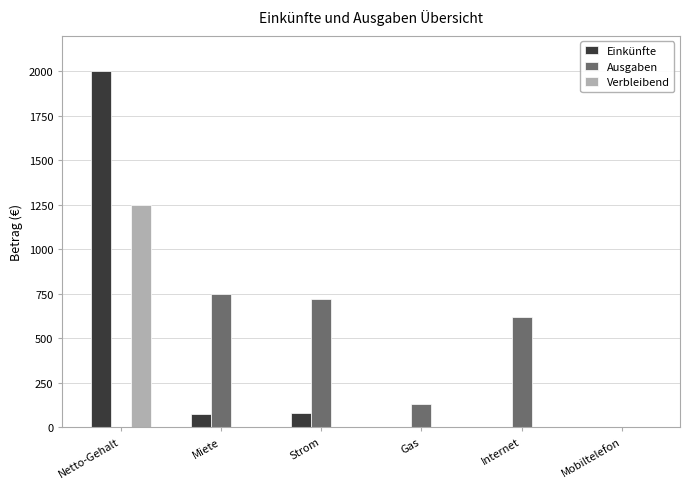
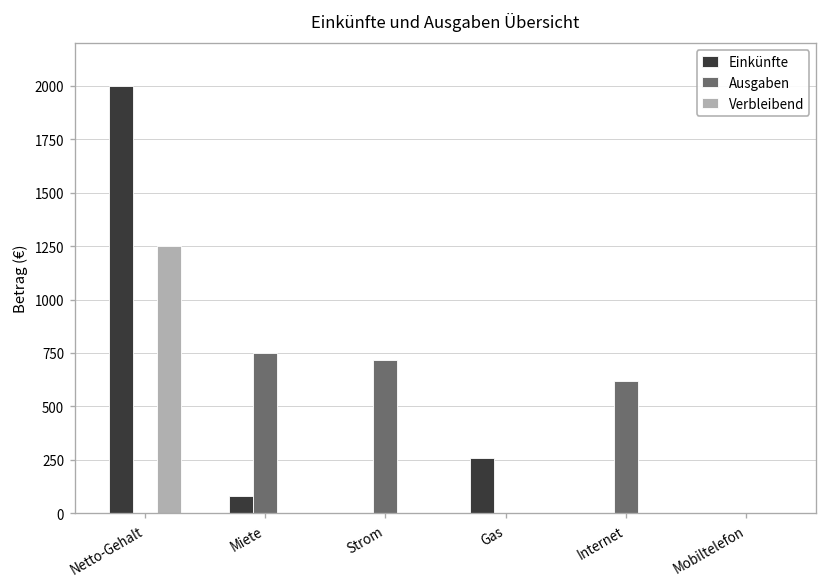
  {
    "Einkünfte": {
      "Netto-Gehalt": 2000,
      "Miete": 80,
-     "Strom": 80,
-     "Gas": 0,
+     "Strom": 0,
+     "Gas": 260,
      "Internet": 0,
      "Mobiltelefon": 0
    },
    "Ausgaben": {
      "Netto-Gehalt": 0,
      "Miete": 750,
      "Strom": 720,
-     "Gas": 130,
+     "Gas": 0,
      "Internet": 620,
      "Mobiltelefon": 0
    },
    "Verbleibend": {
      "Netto-Gehalt": 1250,
      "Miete": 0,
      "Strom": 0,
      "Gas": 0,
      "Internet": 0,
      "Mobiltelefon": 0
    }
  }
